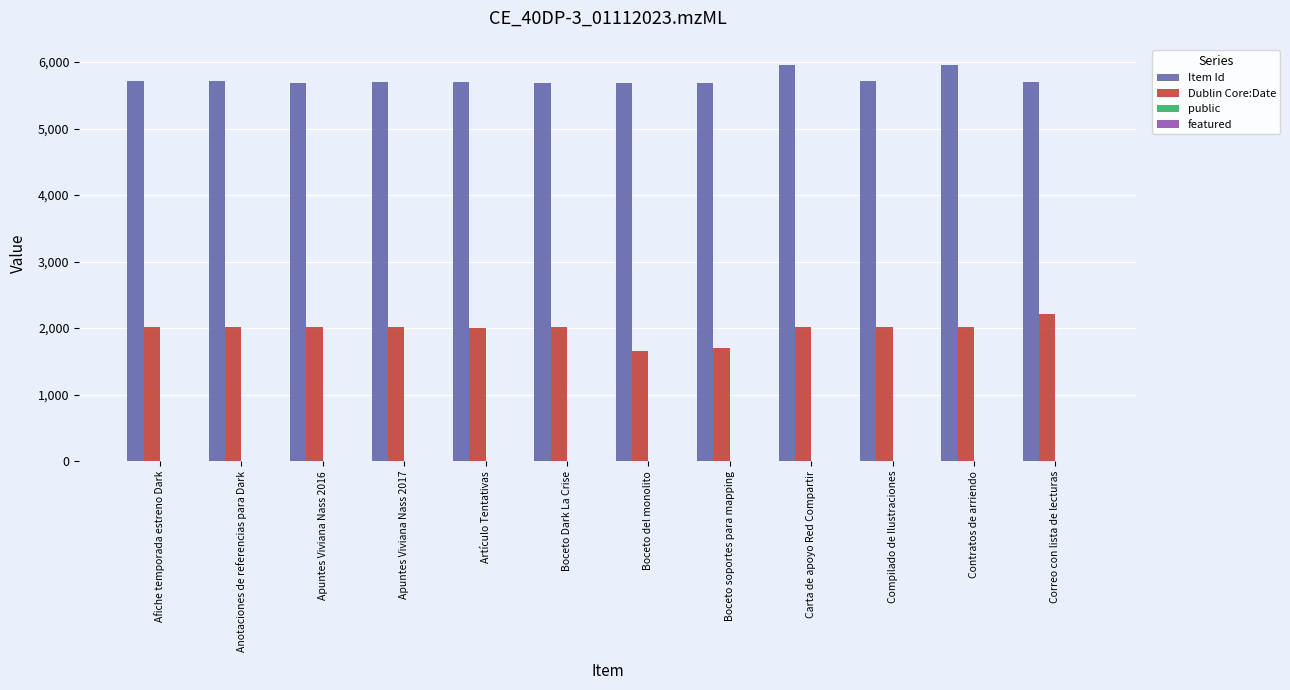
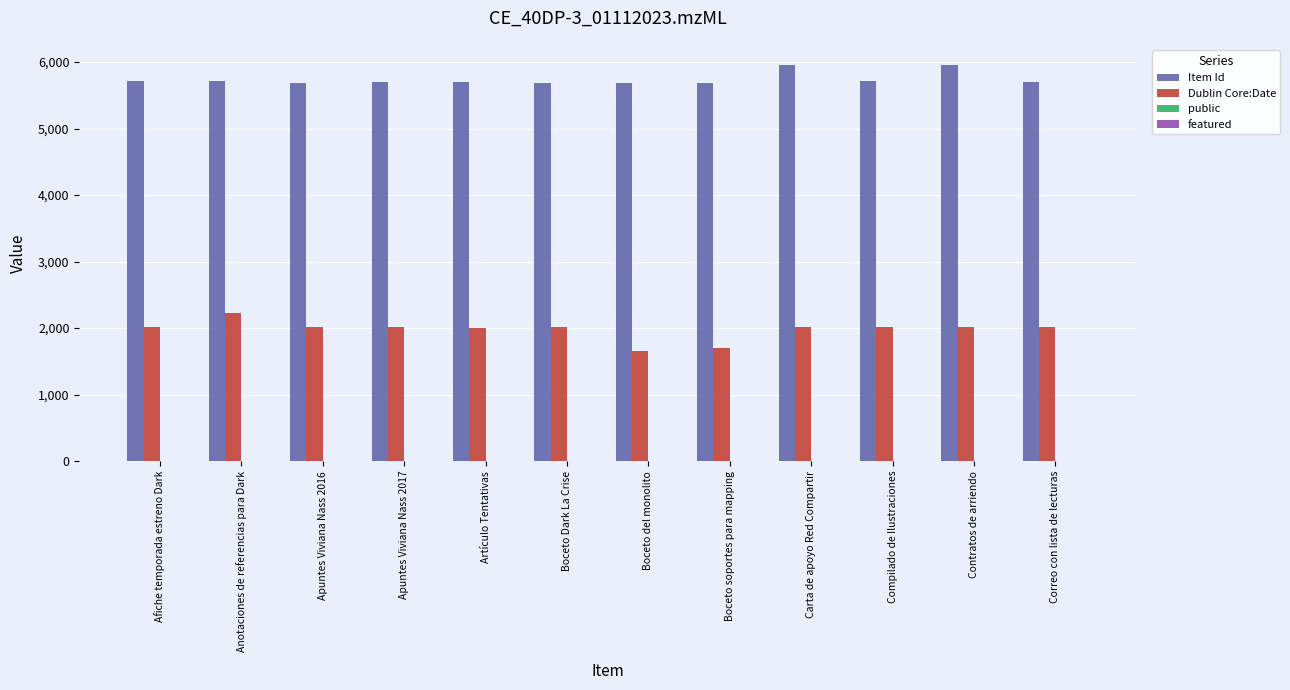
  {
    "Dublin Core:Date": {
      "Afiche temporada estreno Dark": "2,000",
-     "Anotaciones de referencias para Dark": "2,000",
+     "Anotaciones de referencias para Dark": "2,200",
      "Apuntes Viviana Nass 2016": "2,000",
      "Apuntes Viviana Nass 2017": "2,000",
      "Artículo Tentativas": "2,000",
      "Boceto Dark La Crise": "2,000",
      "Boceto del monolito": "1,700",
      "Boceto soportes para mapping": "1,700",
      "Carta de apoyo Red Compartir": "2,000",
      "Compilado de Ilustraciones": "2,000",
      "Contratos de arriendo": "2,000",
-     "Correo con lista de lecturas": "2,200"
+     "Correo con lista de lecturas": "2,000"
    }
  }
